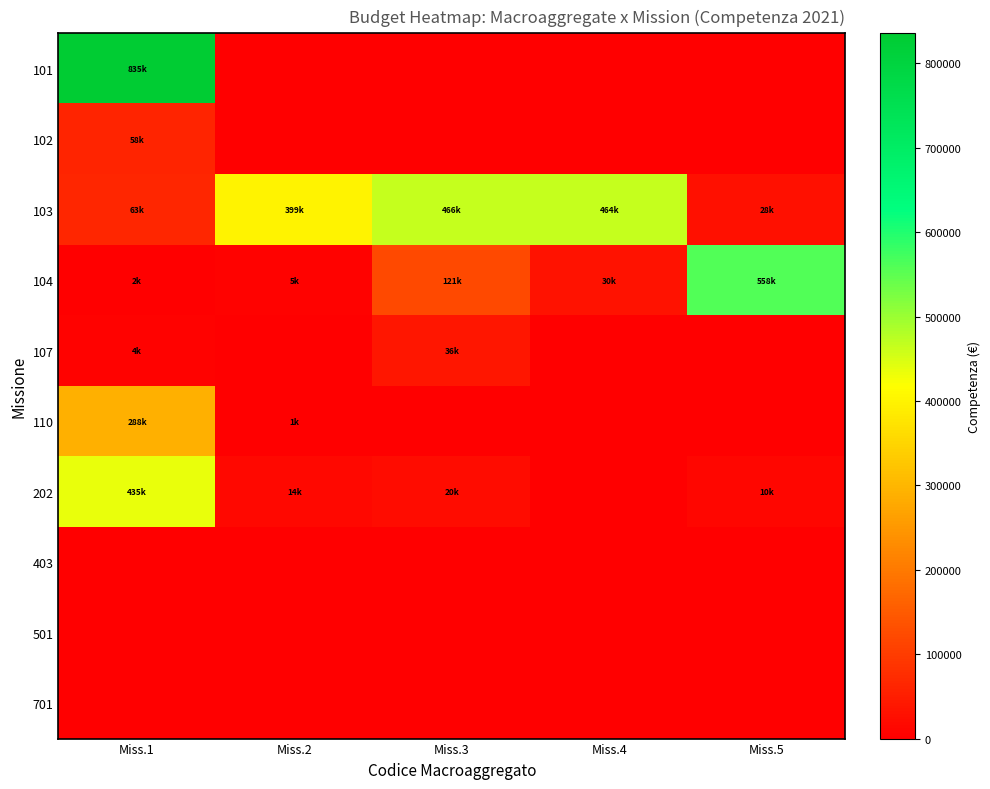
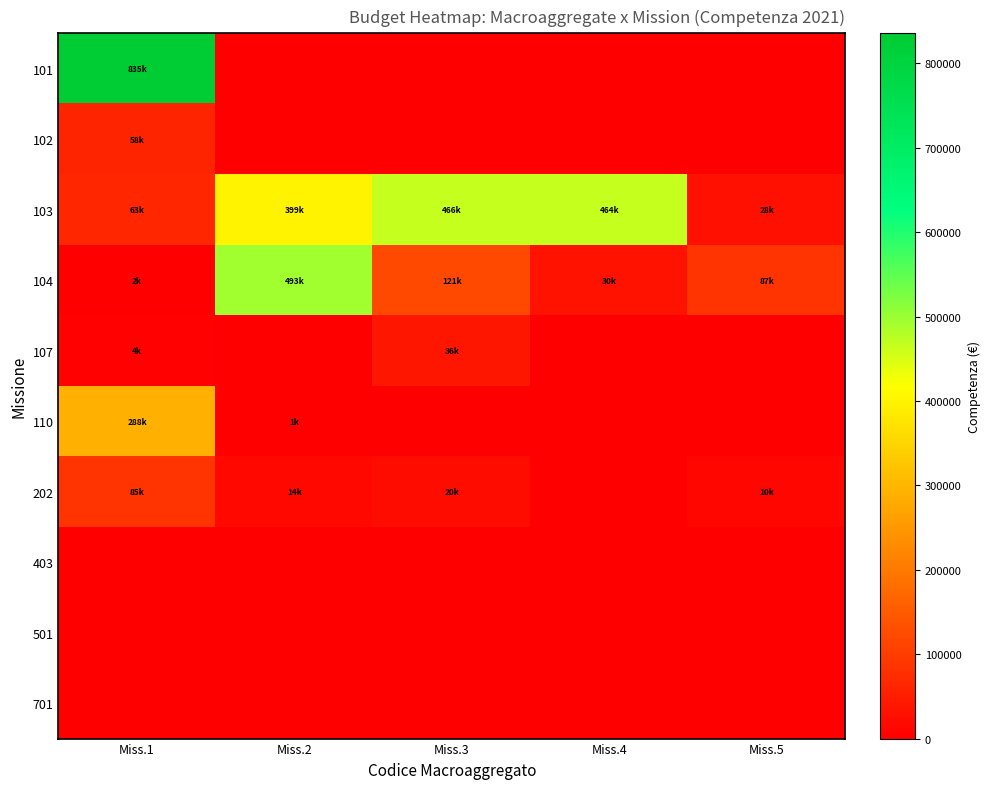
  {
    "101": {
      "Miss.1": "835k"
    },
    "102": {
      "Miss.1": "58k"
    },
    "103": {
      "Miss.1": "63k",
      "Miss.2": "399k",
      "Miss.3": "466k",
      "Miss.4": "464k",
      "Miss.5": "28k"
    },
    "104": {
      "Miss.1": "2k",
-     "Miss.2": "5k",
+     "Miss.2": "493k",
      "Miss.3": "121k",
      "Miss.4": "30k",
-     "Miss.5": "558k"
+     "Miss.5": "87k"
    },
    "107": {
      "Miss.1": "4k",
      "Miss.3": "36k"
    },
    "110": {
      "Miss.1": "288k",
      "Miss.2": "1k"
    },
    "202": {
-     "Miss.1": "435k",
+     "Miss.1": "85k",
      "Miss.2": "14k",
      "Miss.3": "20k",
      "Miss.5": "10k"
    }
  }
